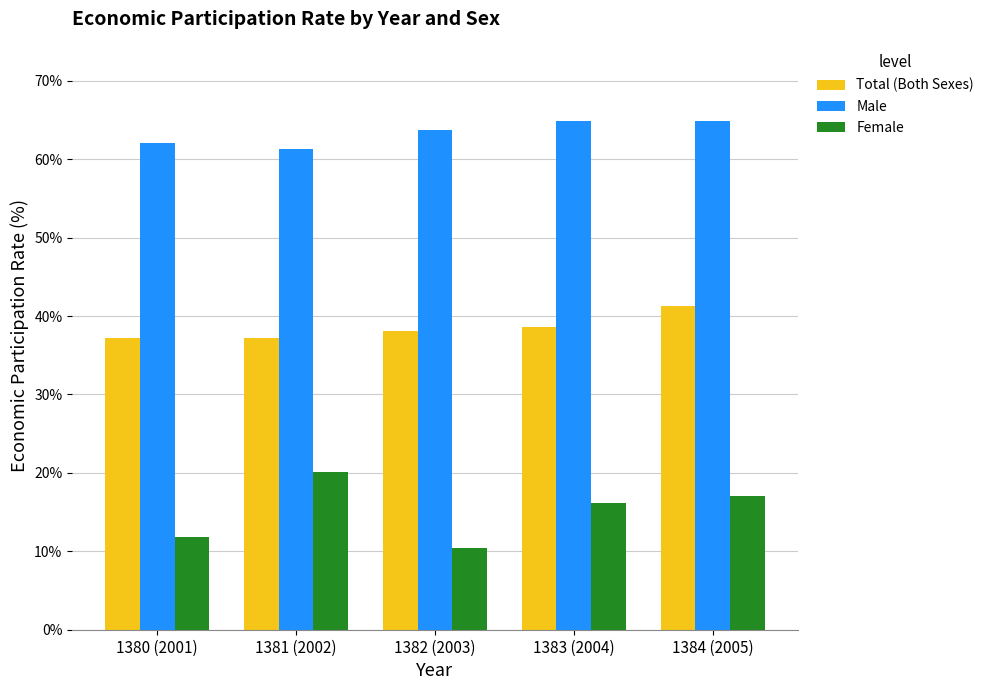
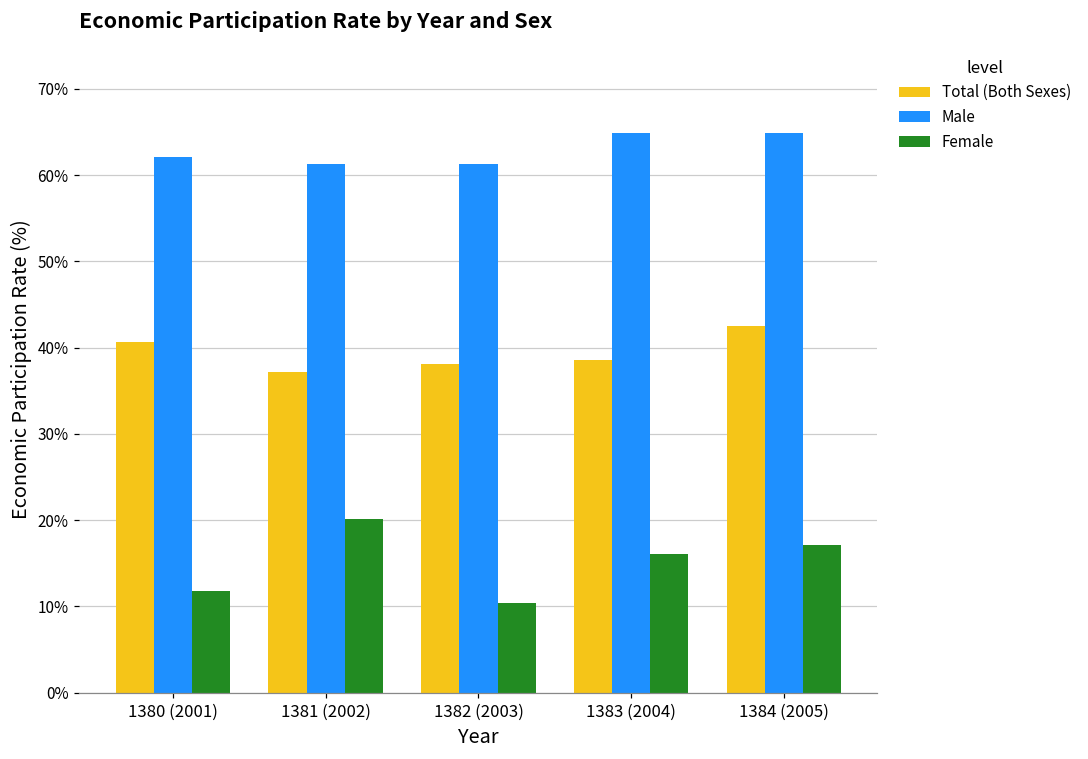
  {
    "Total (Both Sexes)": {
-     "1380 (2001)": "37%",
+     "1380 (2001)": "41%",
      "1381 (2002)": "37%",
      "1382 (2003)": "38%",
      "1383 (2004)": "39%",
-     "1384 (2005)": "41%"
+     "1384 (2005)": "43%"
    },
    "Male": {
      "1380 (2001)": "62%",
      "1381 (2002)": "61%",
-     "1382 (2003)": "64%",
+     "1382 (2003)": "61%",
      "1383 (2004)": "65%",
      "1384 (2005)": "65%"
    },
    "Female": {
      "1380 (2001)": "12%",
      "1381 (2002)": "20%",
      "1382 (2003)": "10%",
      "1383 (2004)": "16%",
      "1384 (2005)": "17%"
    }
  }
